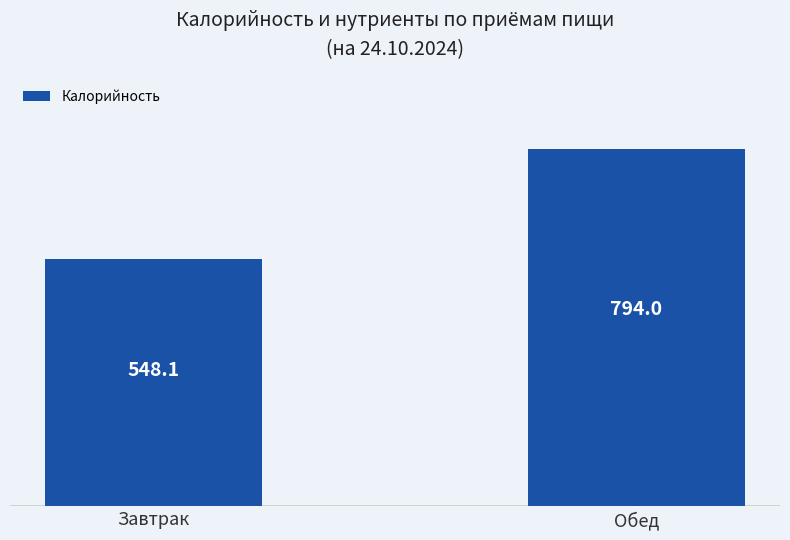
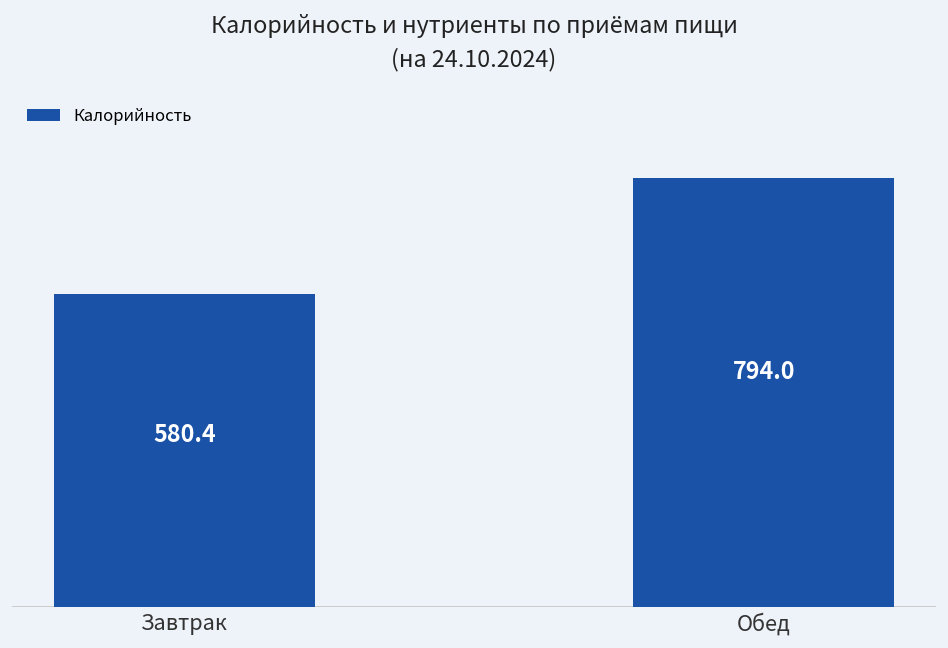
  {
-   "Завтрак": 548.1,
+   "Завтрак": 580.4,
    "Обед": 794.0
  }
